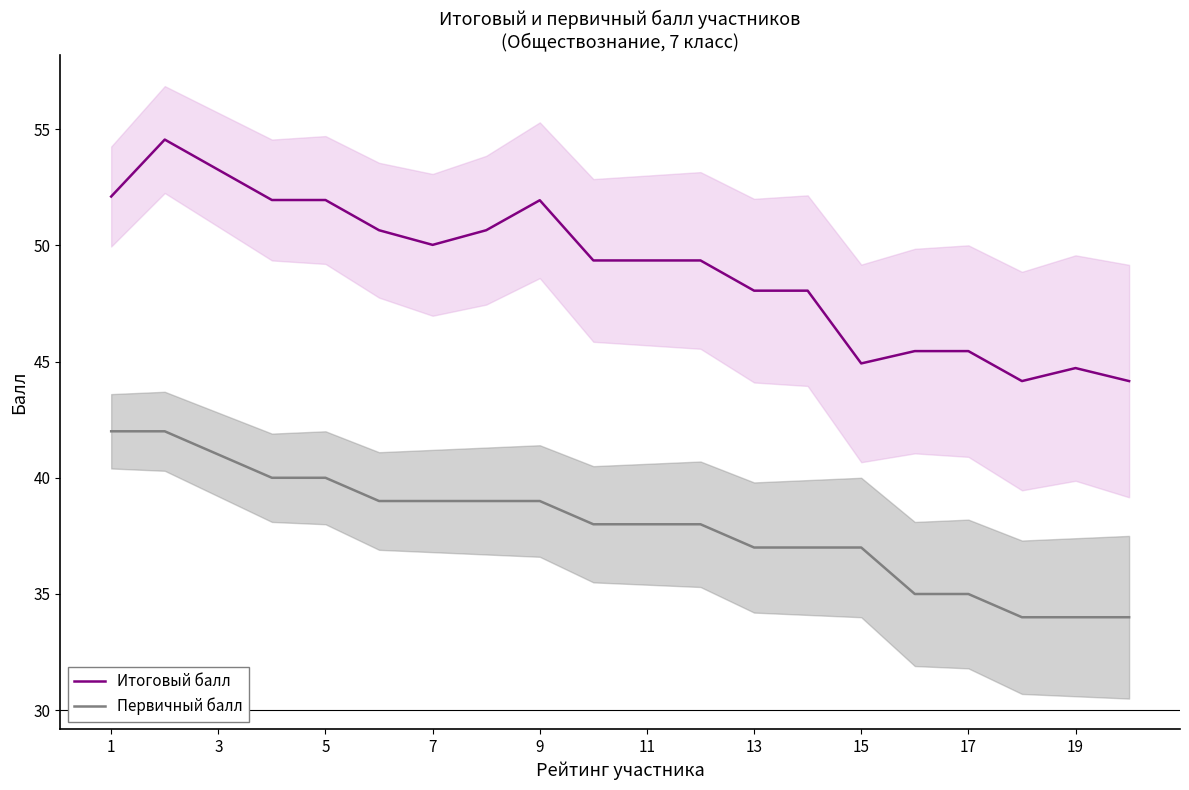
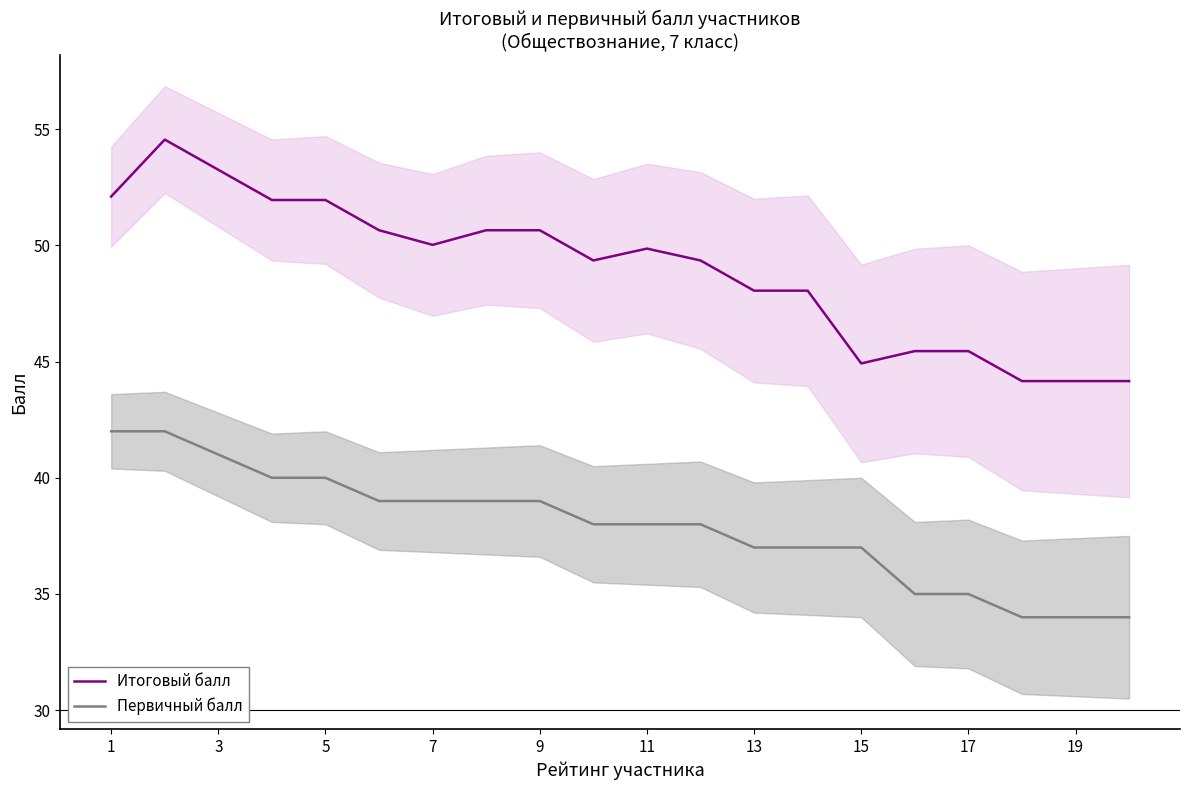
  {
    "Итоговый балл": {
      "1": 52.1,
      "3": 53.3,
      "5": 52.0,
      "7": 50.0,
-     "9": 51.9,
-     "11": 49.4,
+     "9": 50.7,
+     "11": 49.9,
      "13": 48.1,
      "15": 44.9,
      "17": 45.5,
-     "19": 44.7
+     "19": 44.2
    }
  }
